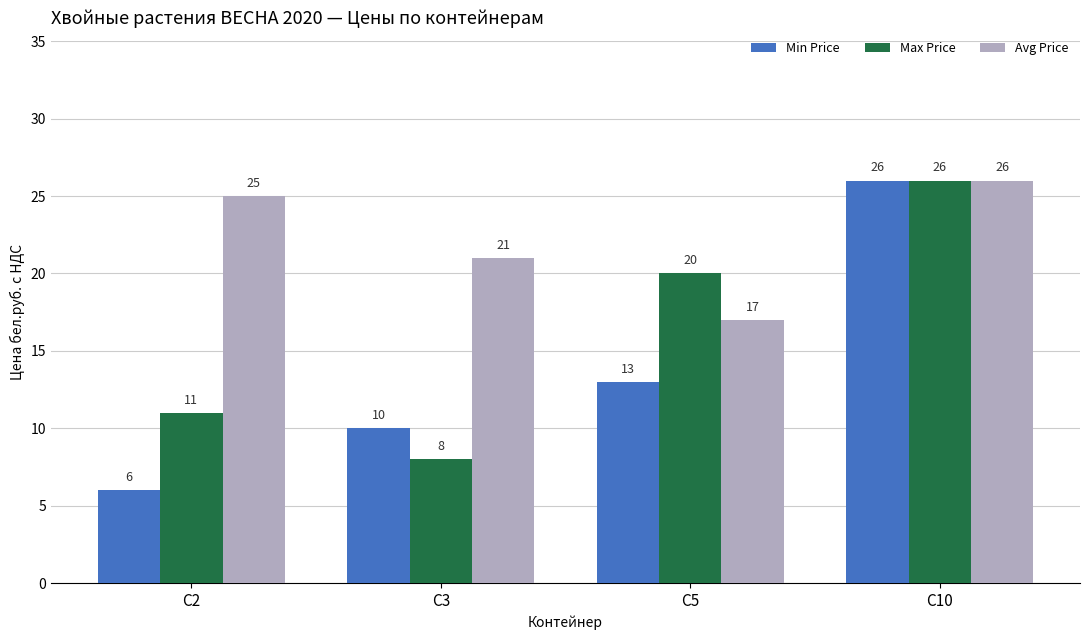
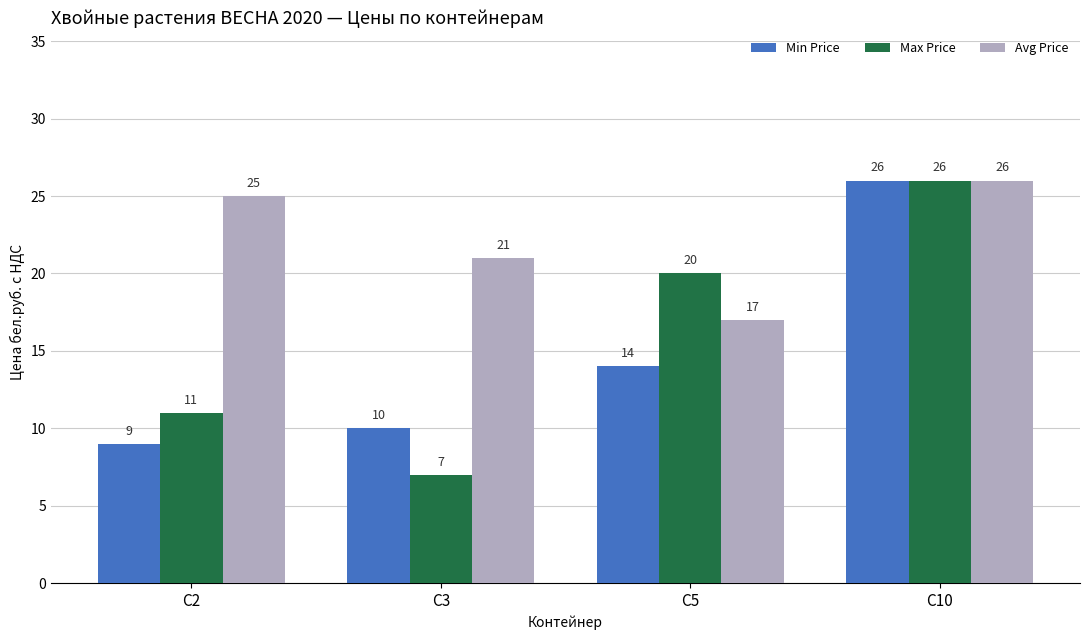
  {
    "Min Price": {
-     "C2": 6,
+     "C2": 9,
      "C3": 10,
-     "C5": 13,
+     "C5": 14,
      "C10": 26
    },
    "Max Price": {
      "C2": 11,
-     "C3": 8,
+     "C3": 7,
      "C5": 20,
      "C10": 26
    },
    "Avg Price": {
      "C2": 25,
      "C3": 21,
      "C5": 17,
      "C10": 26
    }
  }
